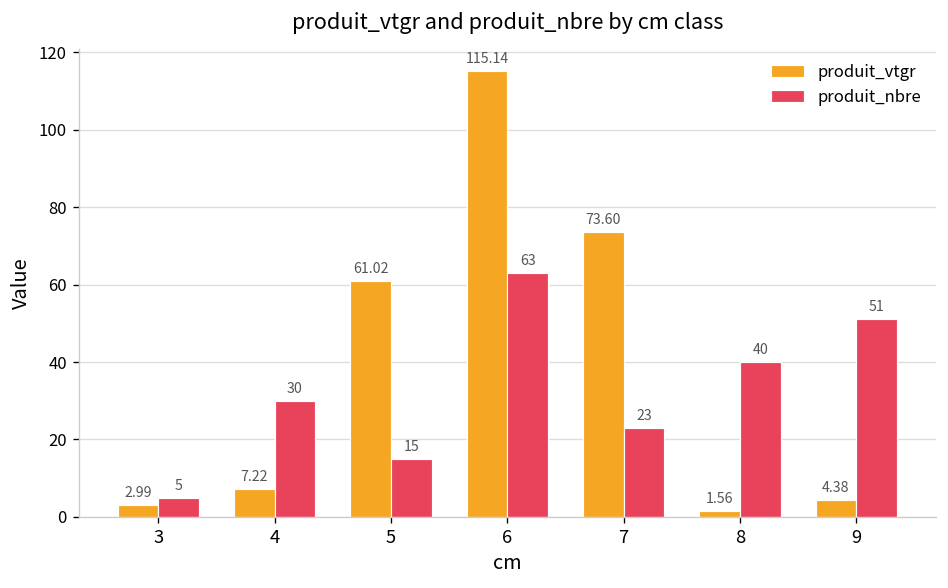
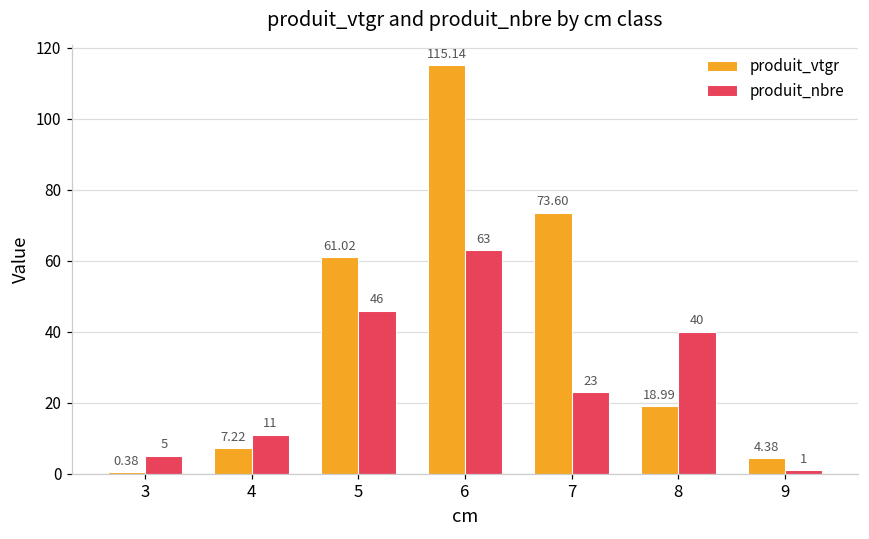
  {
    "produit_vtgr": {
-     "3": 2.99,
+     "3": 0.38,
      "4": 7.22,
      "5": 61.02,
      "6": 115.14,
      "7": 73.60,
-     "8": 1.56,
+     "8": 18.99,
      "9": 4.38
    },
    "produit_nbre": {
      "3": 5,
-     "4": 30,
-     "5": 15,
+     "4": 11,
+     "5": 46,
      "6": 63,
      "7": 23,
      "8": 40,
-     "9": 51
+     "9": 1
    }
  }
